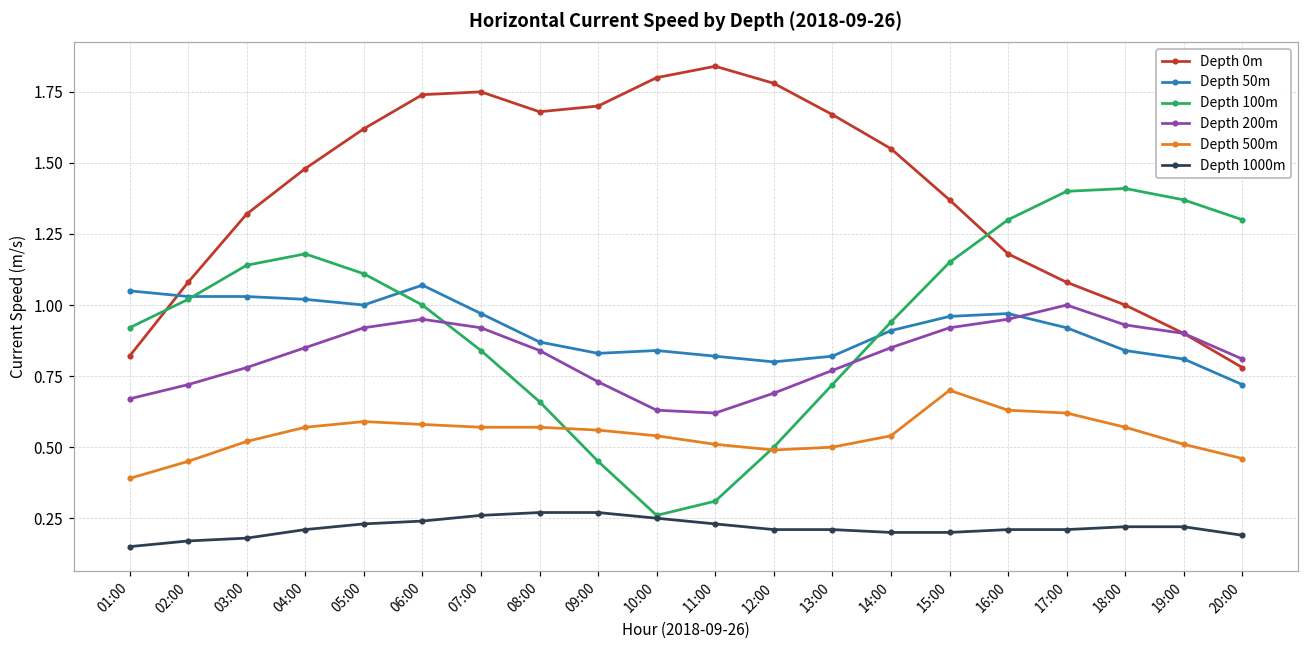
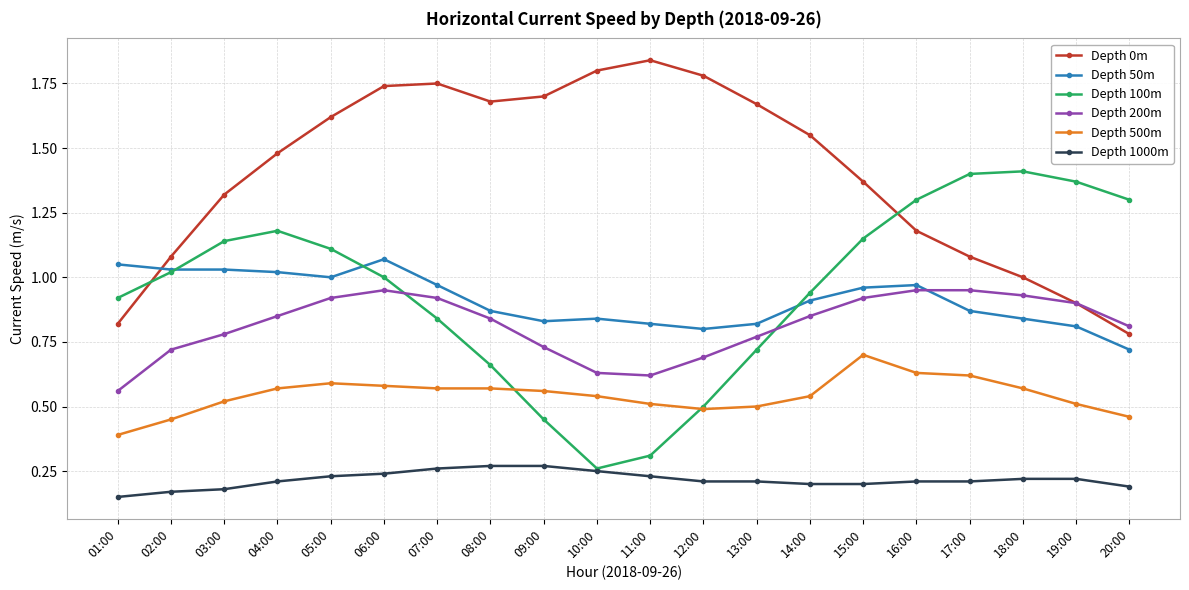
  {
    "Depth 0m": {
      "01:00": 0.82,
      "02:00": 1.08,
      "03:00": 1.32,
      "04:00": 1.48,
      "05:00": 1.62,
      "06:00": 1.74,
      "07:00": 1.75,
      "08:00": 1.68,
      "09:00": 1.70,
      "10:00": 1.80,
      "11:00": 1.84,
      "12:00": 1.78,
      "13:00": 1.67,
      "14:00": 1.55,
      "15:00": 1.37,
      "16:00": 1.18,
      "17:00": 1.08,
      "18:00": 1.00,
      "20:00": 0.78
    },
    "Depth 50m": {
      "01:00": 1.05,
      "02:00": 1.03,
      "03:00": 1.03,
      "04:00": 1.02,
      "05:00": 1.00,
      "06:00": 1.07,
      "07:00": 0.97,
      "08:00": 0.87,
      "09:00": 0.83,
      "10:00": 0.84,
      "11:00": 0.82,
      "12:00": 0.80,
      "13:00": 0.82,
      "14:00": 0.91,
      "15:00": 0.96,
      "16:00": 0.97,
-     "17:00": 0.92,
+     "17:00": 0.87,
      "18:00": 0.84,
      "19:00": 0.81,
      "20:00": 0.72
    },
    "Depth 100m": {
      "01:00": 0.92,
      "02:00": 1.02,
      "03:00": 1.14,
      "04:00": 1.18,
      "05:00": 1.11,
      "06:00": 1.00,
      "07:00": 0.84,
      "08:00": 0.66,
      "09:00": 0.45,
      "10:00": 0.26,
      "11:00": 0.31,
      "12:00": 0.50,
      "13:00": 0.72,
      "14:00": 0.94,
      "15:00": 1.15,
      "16:00": 1.30,
      "17:00": 1.40,
      "18:00": 1.41,
      "19:00": 1.37,
      "20:00": 1.30
    },
    "Depth 200m": {
-     "01:00": 0.67,
+     "01:00": 0.56,
      "02:00": 0.72,
      "03:00": 0.78,
      "04:00": 0.85,
      "05:00": 0.92,
      "06:00": 0.95,
      "07:00": 0.92,
      "08:00": 0.84,
      "09:00": 0.73,
      "10:00": 0.63,
      "11:00": 0.62,
      "12:00": 0.69,
      "13:00": 0.77,
      "14:00": 0.85,
      "15:00": 0.92,
      "16:00": 0.95,
-     "17:00": 1.00,
+     "17:00": 0.95,
      "18:00": 0.93,
      "20:00": 0.81
    },
    "Depth 500m": {
      "01:00": 0.39,
      "02:00": 0.45,
      "03:00": 0.52,
      "04:00": 0.57,
      "05:00": 0.59,
      "06:00": 0.58,
      "07:00": 0.57,
      "08:00": 0.57,
      "09:00": 0.56,
      "10:00": 0.54,
      "11:00": 0.51,
      "12:00": 0.49,
      "13:00": 0.50,
      "14:00": 0.54,
      "15:00": 0.70,
      "16:00": 0.63,
      "17:00": 0.62,
      "18:00": 0.57,
      "19:00": 0.51,
      "20:00": 0.46
    },
    "Depth 1000m": {
      "01:00": 0.15,
      "02:00": 0.17,
      "03:00": 0.18,
      "04:00": 0.21,
      "05:00": 0.23,
      "06:00": 0.24,
      "07:00": 0.26,
      "08:00": 0.27,
      "09:00": 0.27,
      "10:00": 0.25,
      "11:00": 0.23,
      "12:00": 0.21,
      "13:00": 0.21,
      "14:00": 0.20,
      "15:00": 0.20,
      "16:00": 0.21,
      "17:00": 0.21,
      "18:00": 0.22,
      "19:00": 0.22,
      "20:00": 0.19
    }
  }
